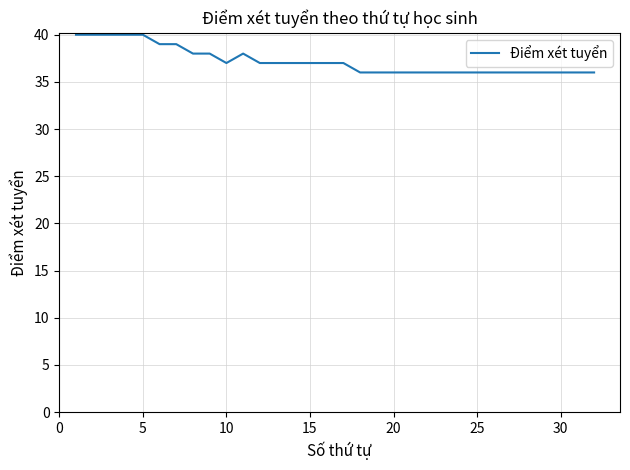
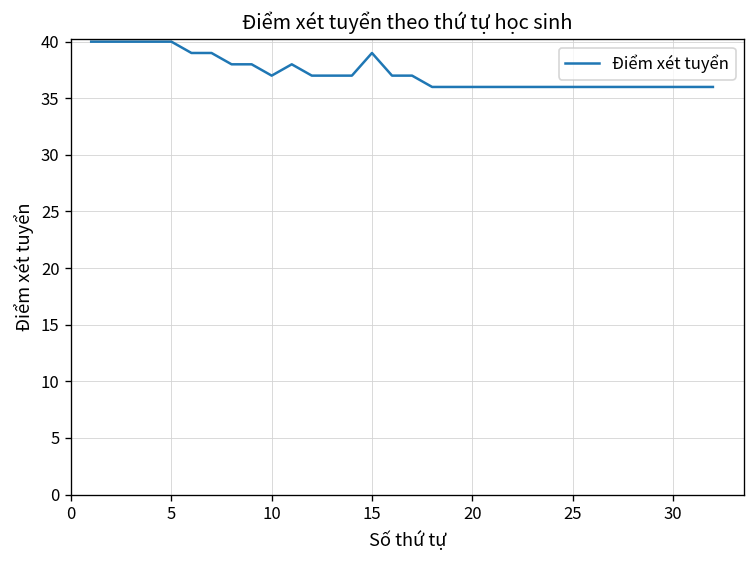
  {
    "5": 40,
    "10": 37,
-   "15": 37,
+   "15": 39,
    "20": 36,
    "25": 36,
    "30": 36
  }
